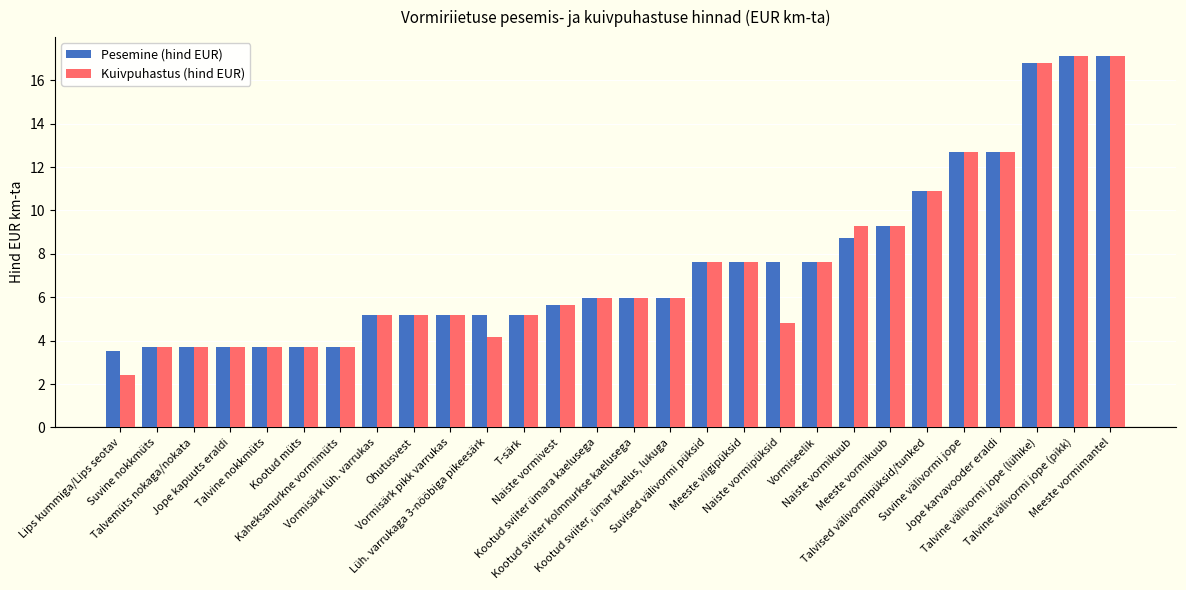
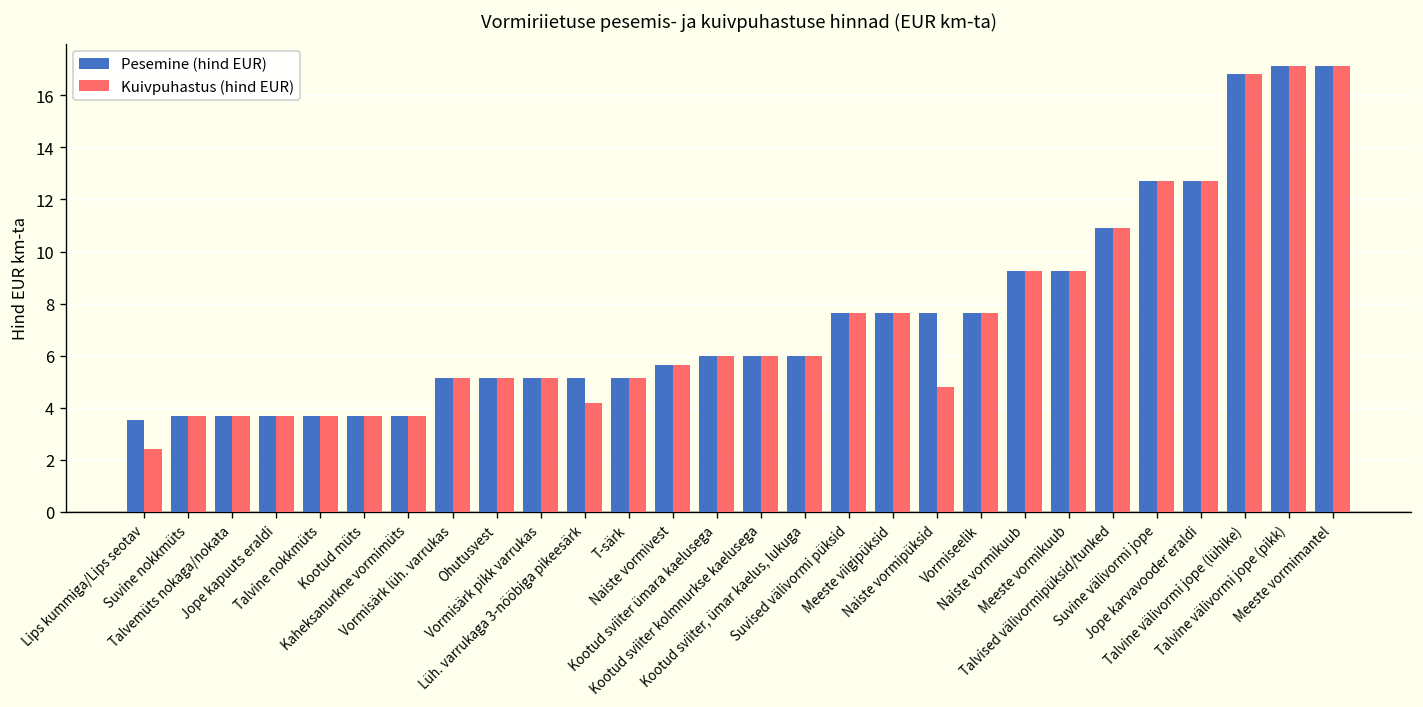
  {
    "Pesemine (hind EUR)": {
      "Lips kummiga/Lips seotav": 3.5,
      "Suvine nokkmüts": 3.7,
      "Talvemüts nokaga/nokata": 3.7,
      "Jope kapuuts eraldi": 3.7,
      "Talvine nokkmüts": 3.7,
      "Kootud müts": 3.7,
      "Kaheksanurkne vormimüts": 3.7,
      "Vormisärk lüh. varrukas": 5.2,
      "Ohutusvest": 5.2,
      "Vormisärk pikk varrukas": 5.2,
      "Lüh. varrukaga 3-nööbiga pikeesärk": 5.2,
      "T-särk": 5.2,
      "Naiste vormivest": 5.7,
      "Kootud sviiter ümara kaelusega": 6.0,
      "Kootud sviiter kolmnurkse kaelusega": 6.0,
      "Kootud sviiter, ümar kaelus, lukuga": 6.0,
      "Suvised välivormi püksid": 7.6,
      "Meeste viigipüksid": 7.6,
      "Naiste vormipüksid": 7.6,
      "Vormiseelik": 7.6,
-     "Naiste vormikuub": 8.8,
+     "Naiste vormikuub": 9.3,
      "Meeste vormikuub": 9.3,
      "Talvised välivormipüksid/tunked": 10.9,
      "Suvine välivormi jope": 12.7,
      "Jope karvavooder eraldi": 12.7,
      "Talvine välivormi jope (lühike)": 16.8,
      "Talvine välivormi jope (pikk)": 17.1,
      "Meeste vormimantel": 17.1
    },
    "Kuivpuhastus (hind EUR)": {
      "Lips kummiga/Lips seotav": 2.4,
      "Suvine nokkmüts": 3.7,
      "Talvemüts nokaga/nokata": 3.7,
      "Jope kapuuts eraldi": 3.7,
      "Talvine nokkmüts": 3.7,
      "Kootud müts": 3.7,
      "Kaheksanurkne vormimüts": 3.7,
      "Vormisärk lüh. varrukas": 5.2,
      "Ohutusvest": 5.2,
      "Vormisärk pikk varrukas": 5.2,
      "Lüh. varrukaga 3-nööbiga pikeesärk": 4.2,
      "T-särk": 5.2,
      "Naiste vormivest": 5.7,
      "Kootud sviiter ümara kaelusega": 6.0,
      "Kootud sviiter kolmnurkse kaelusega": 6.0,
      "Kootud sviiter, ümar kaelus, lukuga": 6.0,
      "Suvised välivormi püksid": 7.6,
      "Meeste viigipüksid": 7.6,
      "Naiste vormipüksid": 4.8,
      "Vormiseelik": 7.6,
      "Naiste vormikuub": 9.3,
      "Meeste vormikuub": 9.3,
      "Talvised välivormipüksid/tunked": 10.9,
      "Suvine välivormi jope": 12.7,
      "Jope karvavooder eraldi": 12.7,
      "Talvine välivormi jope (lühike)": 16.8,
      "Talvine välivormi jope (pikk)": 17.1,
      "Meeste vormimantel": 17.1
    }
  }
